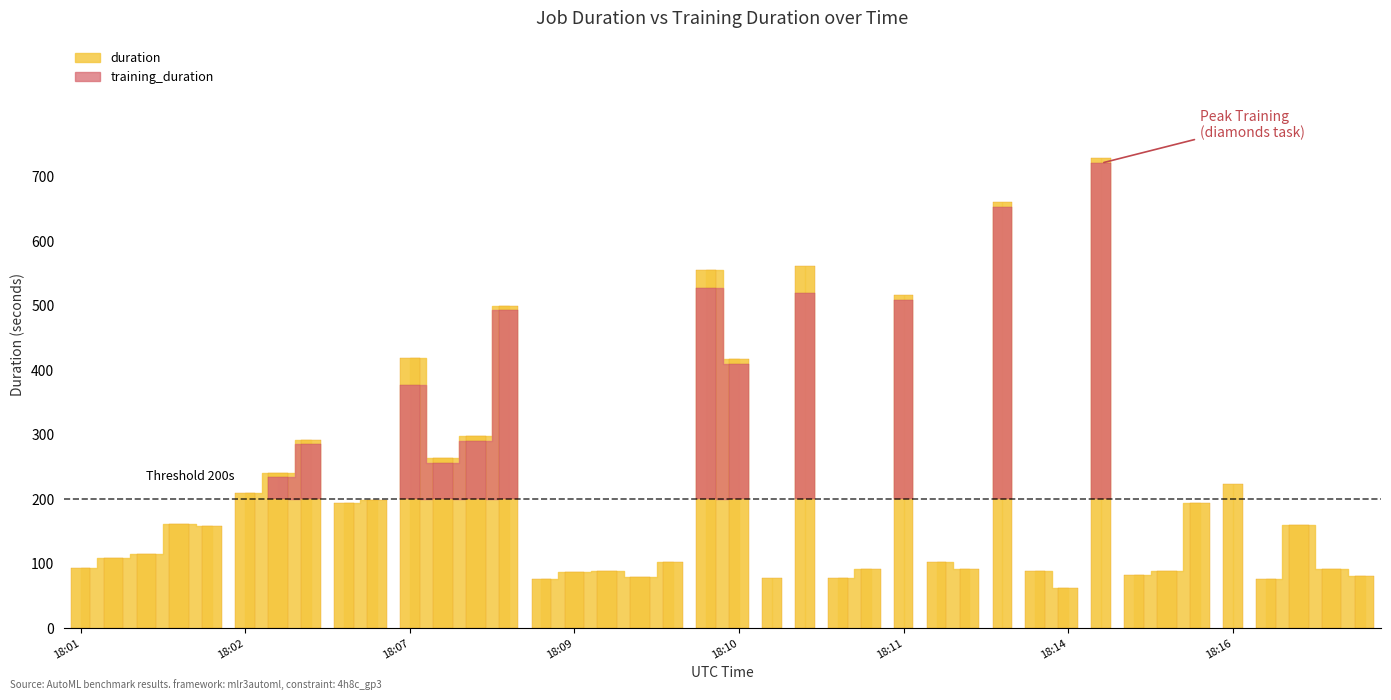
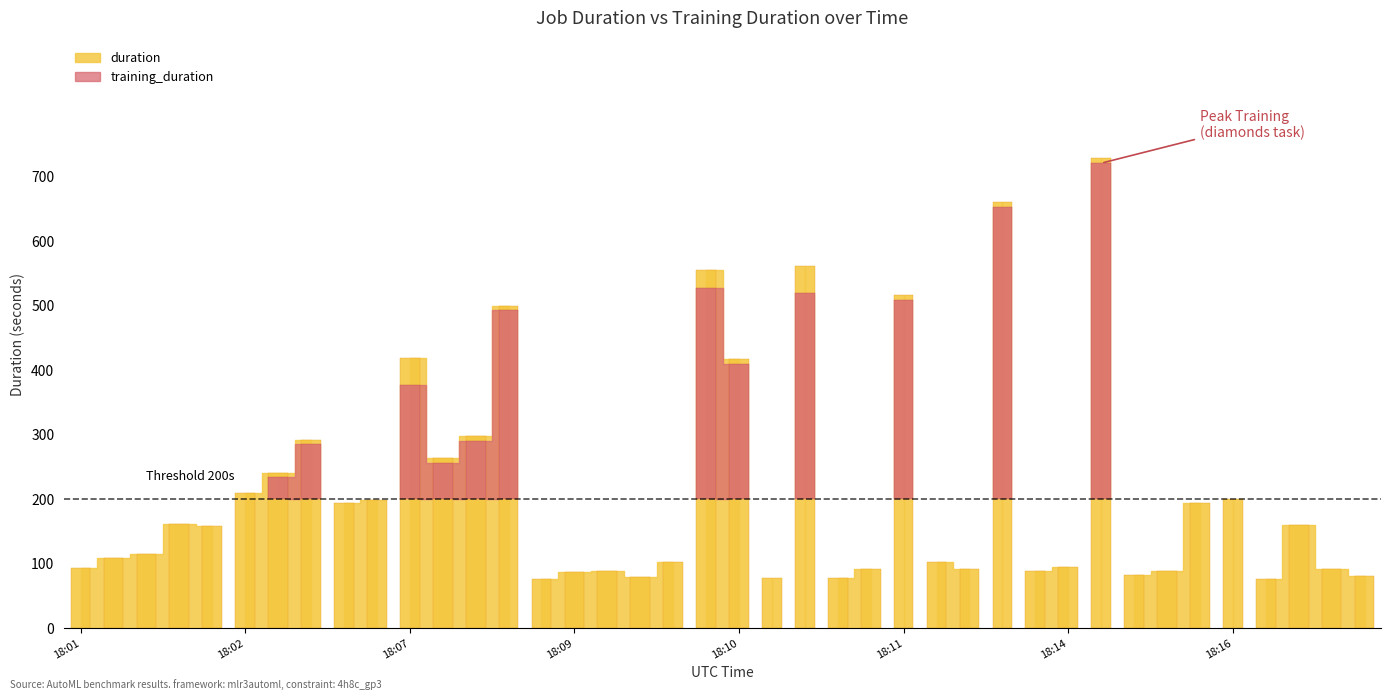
  {
    "18:01": 90,
    "18:09": 90,
-   "18:14": 60,
-   "18:16": 220
+   "18:14": 90,
+   "18:16": 200
  }
